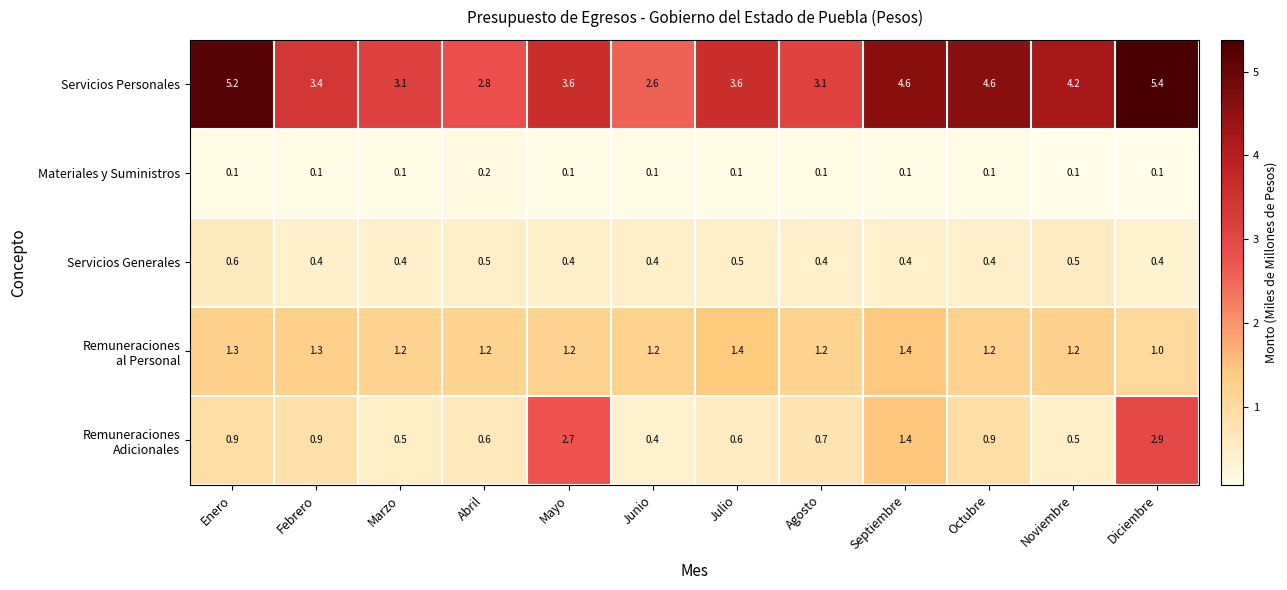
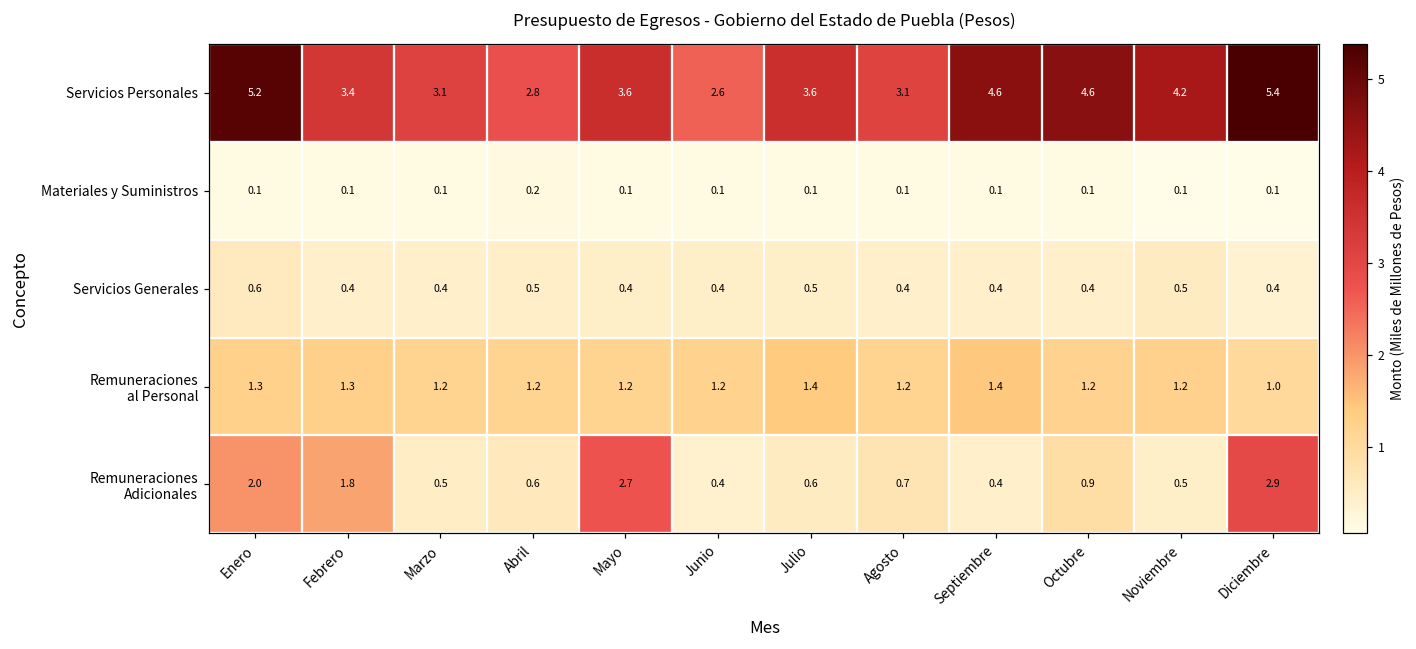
  {
    "Servicios Personales": {
      "Enero": 5.2,
      "Febrero": 3.4,
      "Marzo": 3.1,
      "Abril": 2.8,
      "Mayo": 3.6,
      "Junio": 2.6,
      "Julio": 3.6,
      "Agosto": 3.1,
      "Septiembre": 4.6,
      "Octubre": 4.6,
      "Noviembre": 4.2,
      "Diciembre": 5.4
    },
    "Materiales y Suministros": {
      "Enero": 0.1,
      "Febrero": 0.1,
      "Marzo": 0.1,
      "Abril": 0.2,
      "Mayo": 0.1,
      "Junio": 0.1,
      "Julio": 0.1,
      "Agosto": 0.1,
      "Septiembre": 0.1,
      "Octubre": 0.1,
      "Noviembre": 0.1,
      "Diciembre": 0.1
    },
    "Servicios Generales": {
      "Enero": 0.6,
      "Febrero": 0.4,
      "Marzo": 0.4,
      "Abril": 0.5,
      "Mayo": 0.4,
      "Junio": 0.4,
      "Julio": 0.5,
      "Agosto": 0.4,
      "Septiembre": 0.4,
      "Octubre": 0.4,
      "Noviembre": 0.5,
      "Diciembre": 0.4
    },
    "Remuneraciones al Personal": {
      "Enero": 1.3,
      "Febrero": 1.3,
      "Marzo": 1.2,
      "Abril": 1.2,
      "Mayo": 1.2,
      "Junio": 1.2,
      "Julio": 1.4,
      "Agosto": 1.2,
      "Septiembre": 1.4,
      "Octubre": 1.2,
      "Noviembre": 1.2,
      "Diciembre": 1.0
    },
    "Remuneraciones Adicionales": {
-     "Enero": 0.9,
-     "Febrero": 0.9,
+     "Enero": 2.0,
+     "Febrero": 1.8,
      "Marzo": 0.5,
      "Abril": 0.6,
      "Mayo": 2.7,
      "Junio": 0.4,
      "Julio": 0.6,
      "Agosto": 0.7,
-     "Septiembre": 1.4,
+     "Septiembre": 0.4,
      "Octubre": 0.9,
      "Noviembre": 0.5,
      "Diciembre": 2.9
    }
  }
